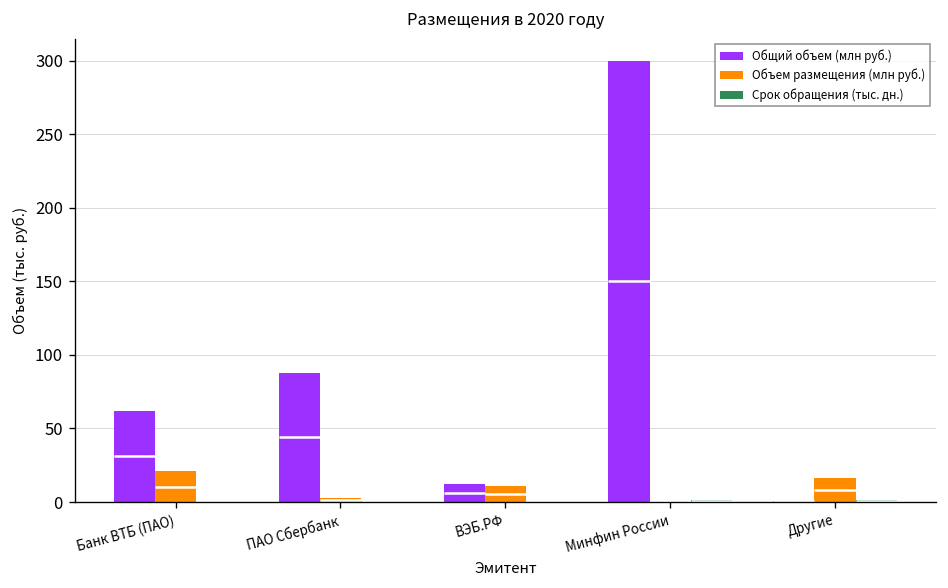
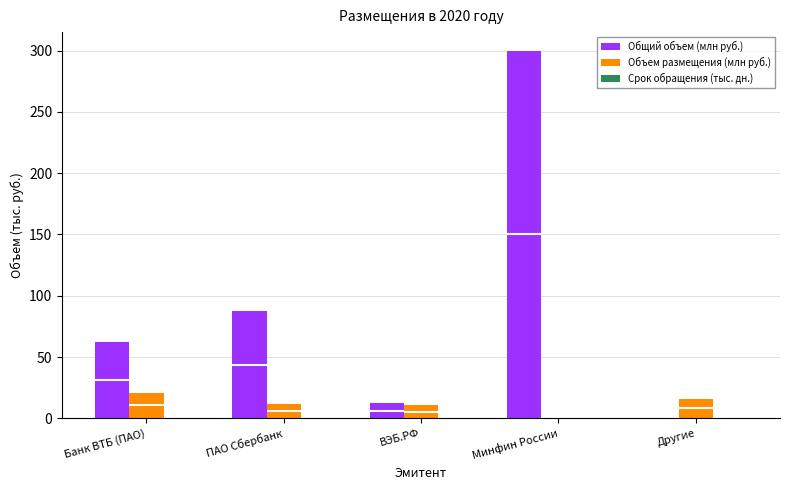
  {
    "Общий объем (млн руб.)": {
      "Банк ВТБ (ПАО)": 62,
      "ПАО Сбербанк": 88,
      "ВЭБ.РФ": 12,
      "Минфин России": 300
    },
    "Объем размещения (млн руб.)": {
      "Банк ВТБ (ПАО)": 21,
-     "ПАО Сбербанк": 2,
+     "ПАО Сбербанк": 12,
      "ВЭБ.РФ": 11,
      "Минфин России": 0,
      "Другие": 16
    }
  }
